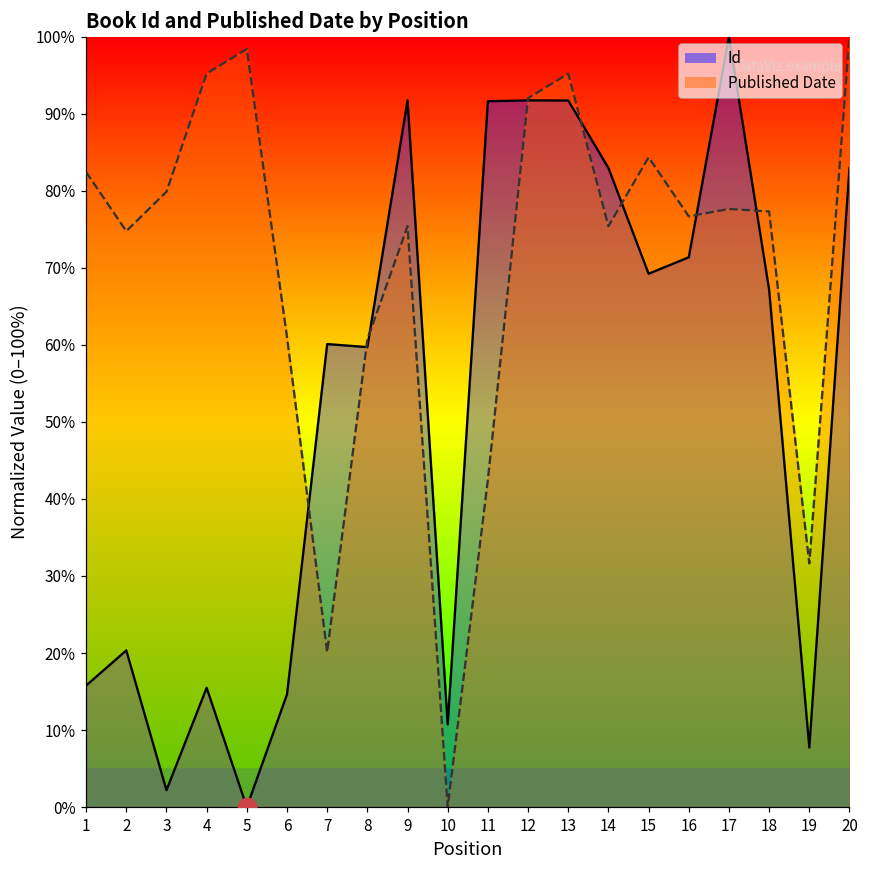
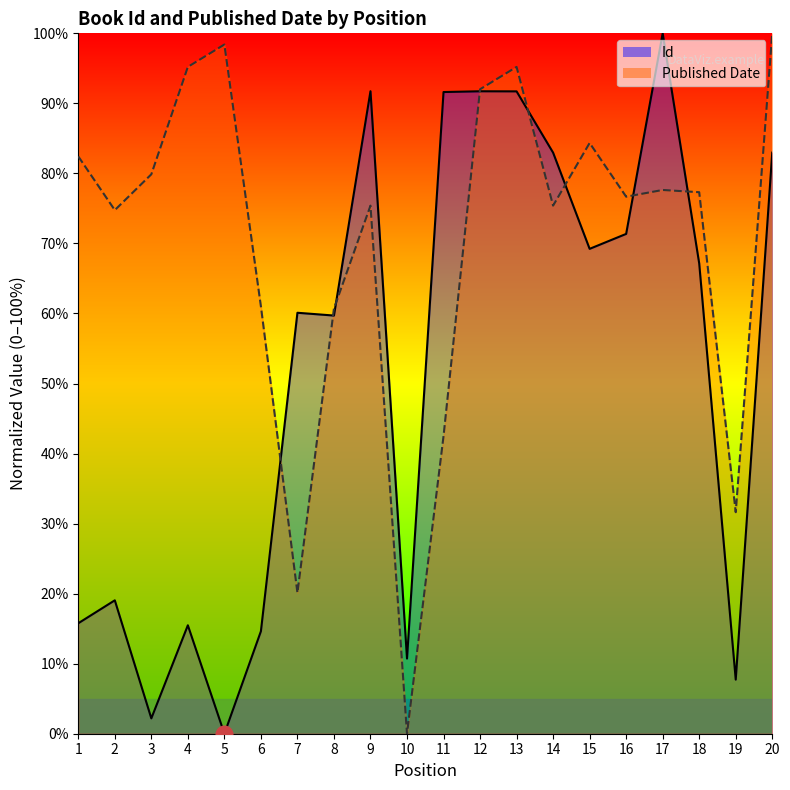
  {
    "Id": {
      "1": "16%",
-     "2": "20%",
+     "2": "19%",
      "4": "15%",
      "6": "15%",
      "7": "60%",
      "8": "60%",
      "9": "92%",
      "10": "11%",
      "11": "92%",
      "13": "92%",
      "14": "83%",
      "15": "69%",
      "16": "71%",
      "17": "100%",
      "18": "67%",
      "19": "8%",
      "20": "83%"
    },
    "Published Date": {
      "1": "82%",
      "2": "75%",
      "3": "80%",
      "4": "95%",
      "5": "98%",
      "6": "61%",
      "7": "20%",
      "8": "61%",
      "9": "75%",
      "11": "42%",
      "13": "95%",
      "14": "75%",
      "15": "84%",
      "16": "77%",
      "17": "78%",
      "18": "77%",
      "19": "32%",
      "20": "100%"
    }
  }
